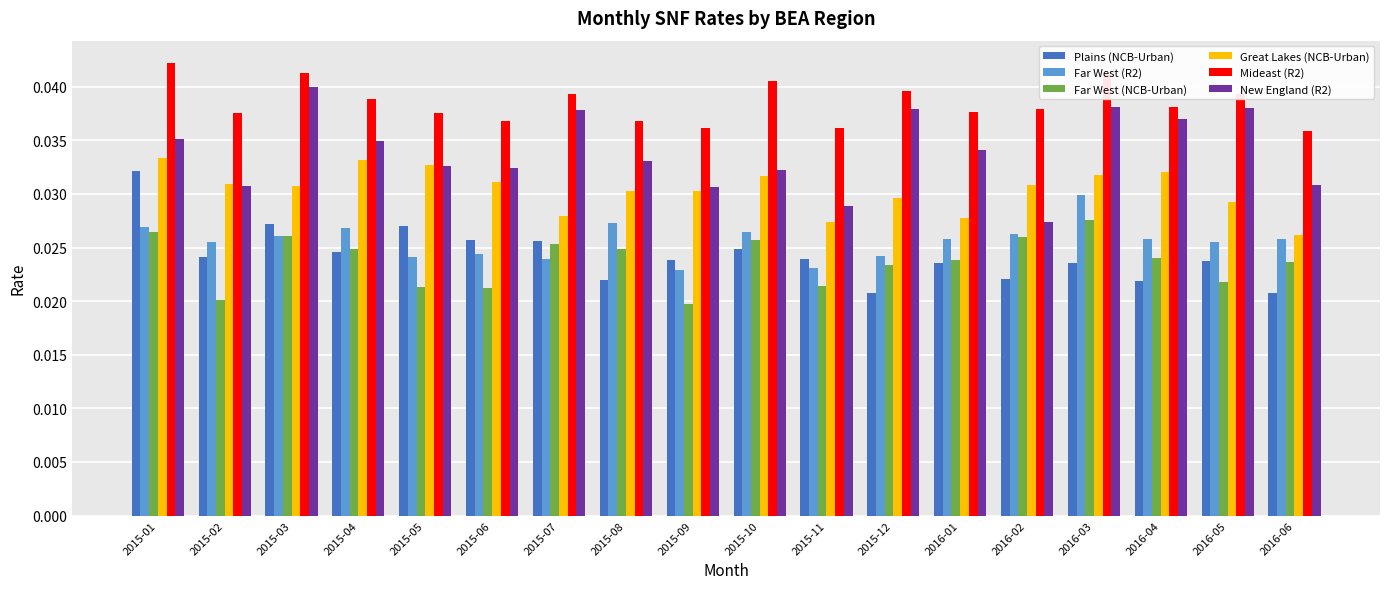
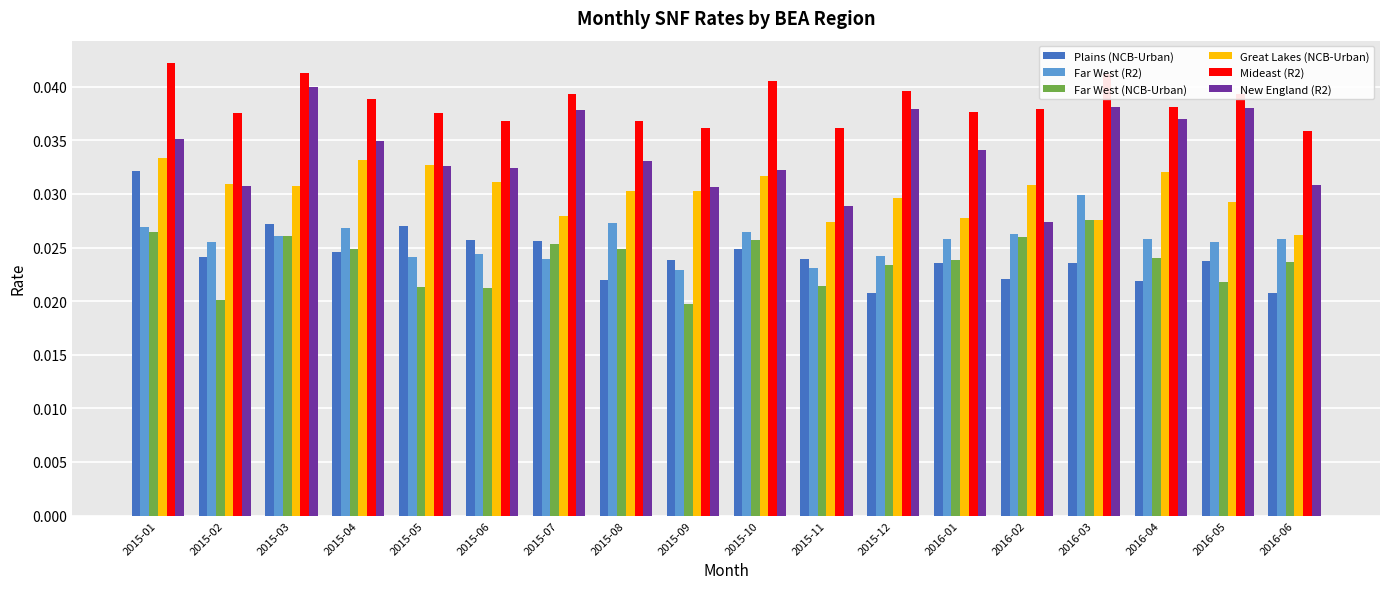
  {
    "Far West (NCB-Urban)": {
      "2015-01": 0.0264,
      "2015-02": 0.0201,
      "2015-03": 0.0261,
      "2015-04": 0.0249,
      "2015-05": 0.0213,
      "2015-06": 0.0212,
      "2015-07": 0.0253,
      "2015-08": 0.0249,
      "2015-09": 0.0197,
      "2015-10": 0.0257,
      "2015-11": 0.0214,
      "2015-12": 0.0234,
      "2016-01": 0.0238,
      "2016-02": 0.0260,
      "2016-03": 0.0275,
      "2016-04": 0.0240,
      "2016-05": 0.0218,
      "2016-06": 0.0237
    },
    "Great Lakes (NCB-Urban)": {
      "2015-01": 0.0333,
      "2015-02": 0.0309,
      "2015-03": 0.0307,
      "2015-04": 0.0332,
      "2015-05": 0.0327,
      "2015-06": 0.0311,
      "2015-07": 0.0279,
      "2015-08": 0.0302,
      "2015-09": 0.0303,
      "2015-10": 0.0317,
      "2015-11": 0.0274,
      "2015-12": 0.0296,
      "2016-01": 0.0277,
      "2016-02": 0.0308,
-     "2016-03": 0.0318,
+     "2016-03": 0.0275,
      "2016-04": 0.0320,
      "2016-05": 0.0292,
      "2016-06": 0.0261
    },
    "Mideast (R2)": {
      "2015-01": 0.0422,
      "2015-02": 0.0376,
      "2015-03": 0.0413,
      "2015-04": 0.0389,
      "2015-05": 0.0376,
      "2015-06": 0.0368,
      "2015-07": 0.0393,
      "2015-08": 0.0368,
      "2015-09": 0.0361,
      "2015-10": 0.0405,
      "2015-11": 0.0362,
      "2015-12": 0.0396,
      "2016-01": 0.0376,
      "2016-02": 0.0379,
      "2016-04": 0.0381,
      "2016-06": 0.0358
    },
    "New England (R2)": {
      "2015-01": 0.0351,
      "2015-02": 0.0307,
      "2015-03": 0.0400,
      "2015-04": 0.0349,
      "2015-05": 0.0326,
      "2015-06": 0.0324,
      "2015-07": 0.0378,
      "2015-08": 0.0331,
      "2015-09": 0.0306,
      "2015-10": 0.0322,
      "2015-11": 0.0288,
      "2015-12": 0.0379,
      "2016-01": 0.0341,
      "2016-02": 0.0274,
      "2016-03": 0.0381,
      "2016-04": 0.0369,
      "2016-05": 0.0380,
      "2016-06": 0.0308
    }
  }
